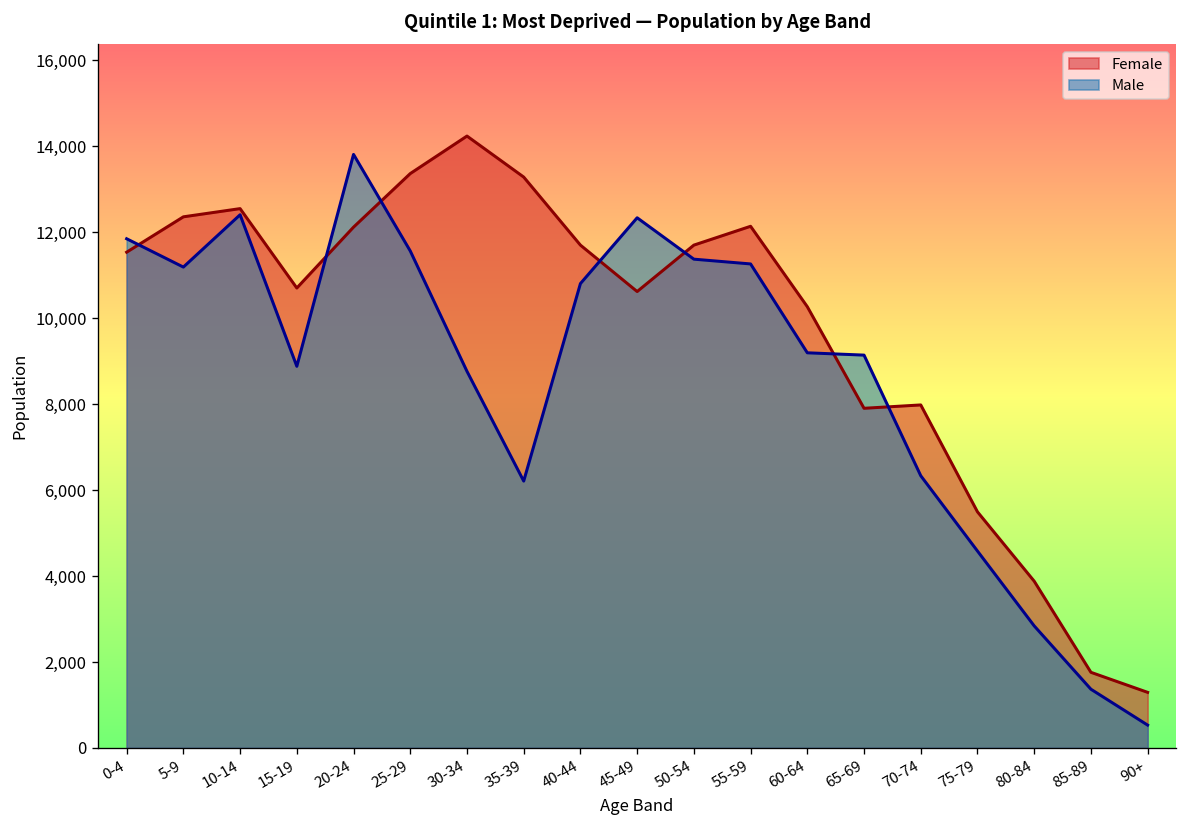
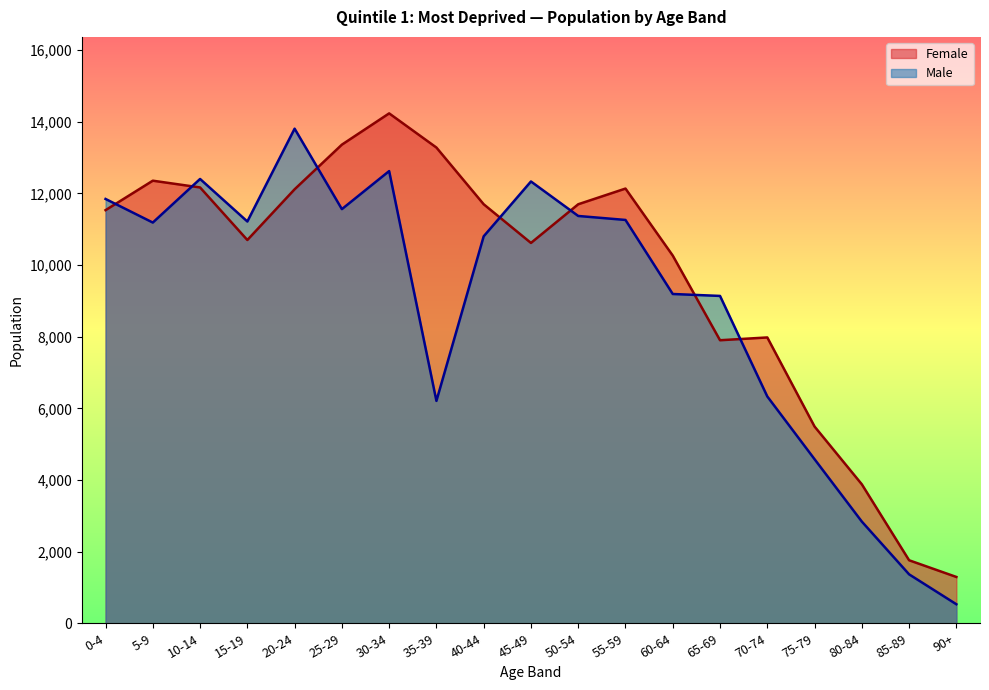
  {
    "Female": {
      "0-4": "11,500",
      "5-9": "12,400",
-     "10-14": "12,500",
+     "10-14": "12,200",
      "15-19": "10,700",
      "20-24": "12,100",
      "25-29": "13,400",
      "30-34": "14,200",
      "35-39": "13,300",
      "40-44": "11,700",
      "45-49": "10,600",
      "50-54": "11,700",
      "55-59": "12,100",
      "60-64": "10,300",
      "65-69": "7,900",
      "70-74": "8,000",
      "75-79": "5,500",
      "80-84": "3,900",
      "85-89": "1,800",
      "90+": "1,300"
    },
    "Male": {
      "0-4": "11,800",
      "5-9": "11,200",
      "10-14": "12,400",
-     "15-19": "8,900",
+     "15-19": "11,200",
      "20-24": "13,800",
      "25-29": "11,600",
-     "30-34": "8,800",
+     "30-34": "12,600",
      "35-39": "6,200",
      "40-44": "10,800",
      "45-49": "12,300",
      "50-54": "11,400",
      "55-59": "11,300",
      "60-64": "9,200",
      "65-69": "9,100",
      "70-74": "6,300",
      "75-79": "4,600",
      "80-84": "2,800",
      "85-89": "1,400",
      "90+": "500"
    }
  }
